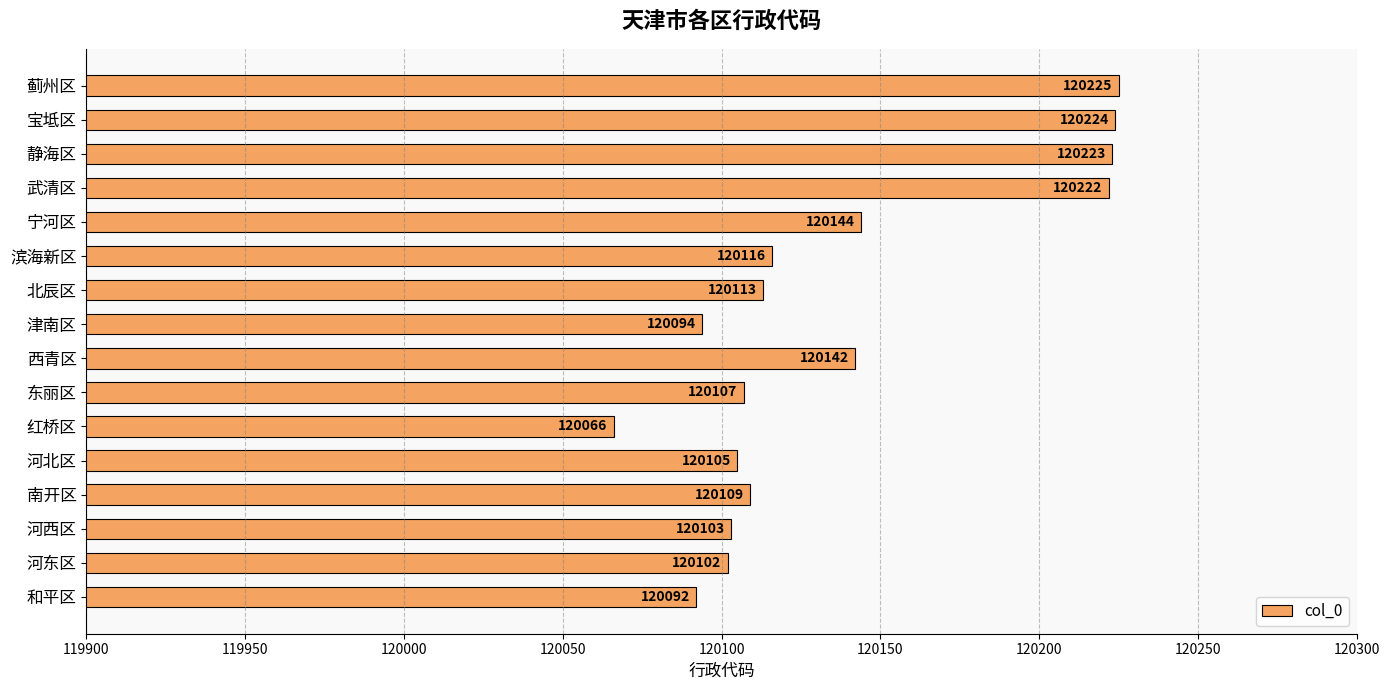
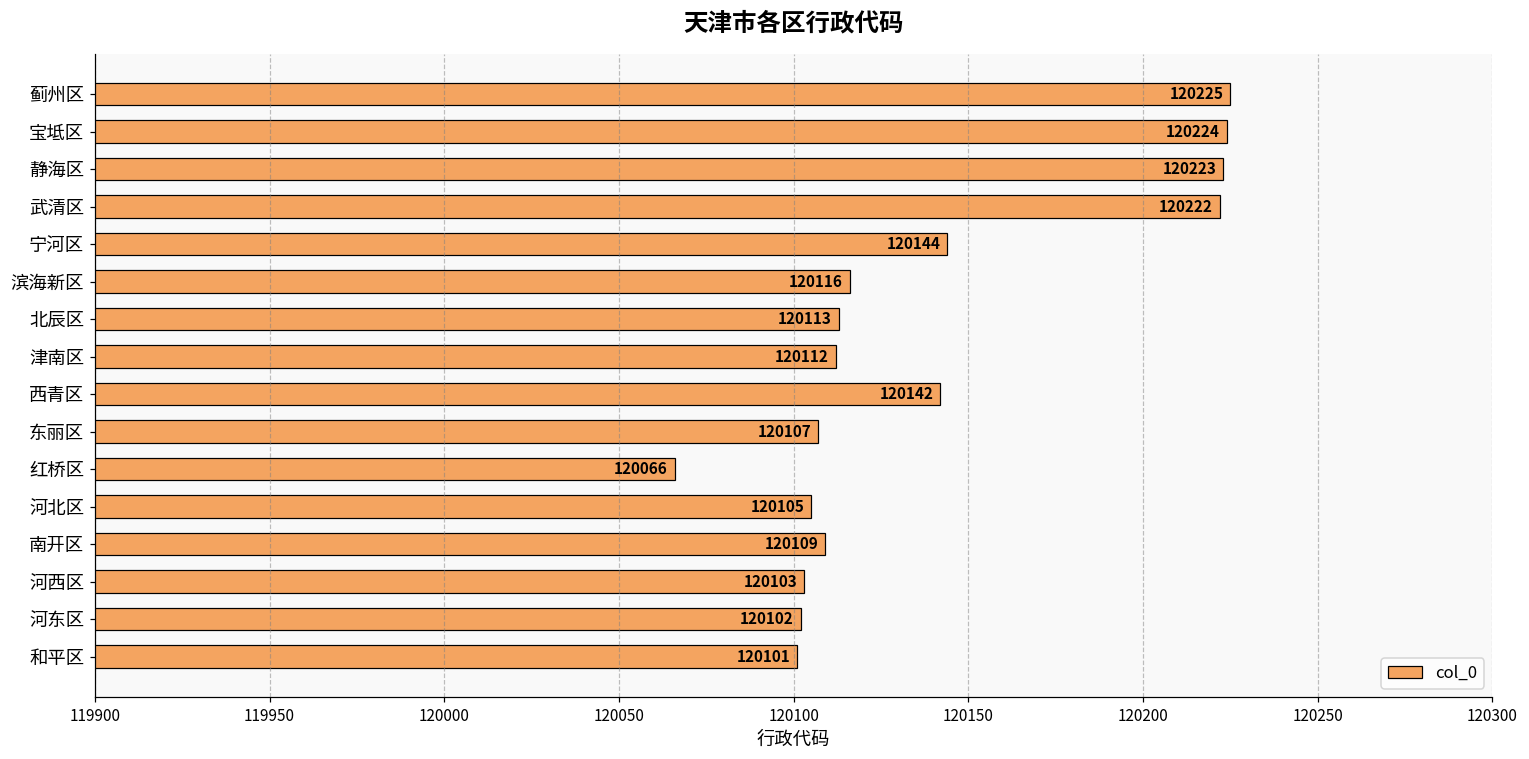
  {
    "蓟州区": 120225,
    "宝坻区": 120224,
    "静海区": 120223,
    "武清区": 120222,
    "宁河区": 120144,
    "滨海新区": 120116,
    "北辰区": 120113,
-   "津南区": 120094,
+   "津南区": 120112,
    "西青区": 120142,
    "东丽区": 120107,
    "红桥区": 120066,
    "河北区": 120105,
    "南开区": 120109,
    "河西区": 120103,
    "河东区": 120102,
-   "和平区": 120092
+   "和平区": 120101
  }
